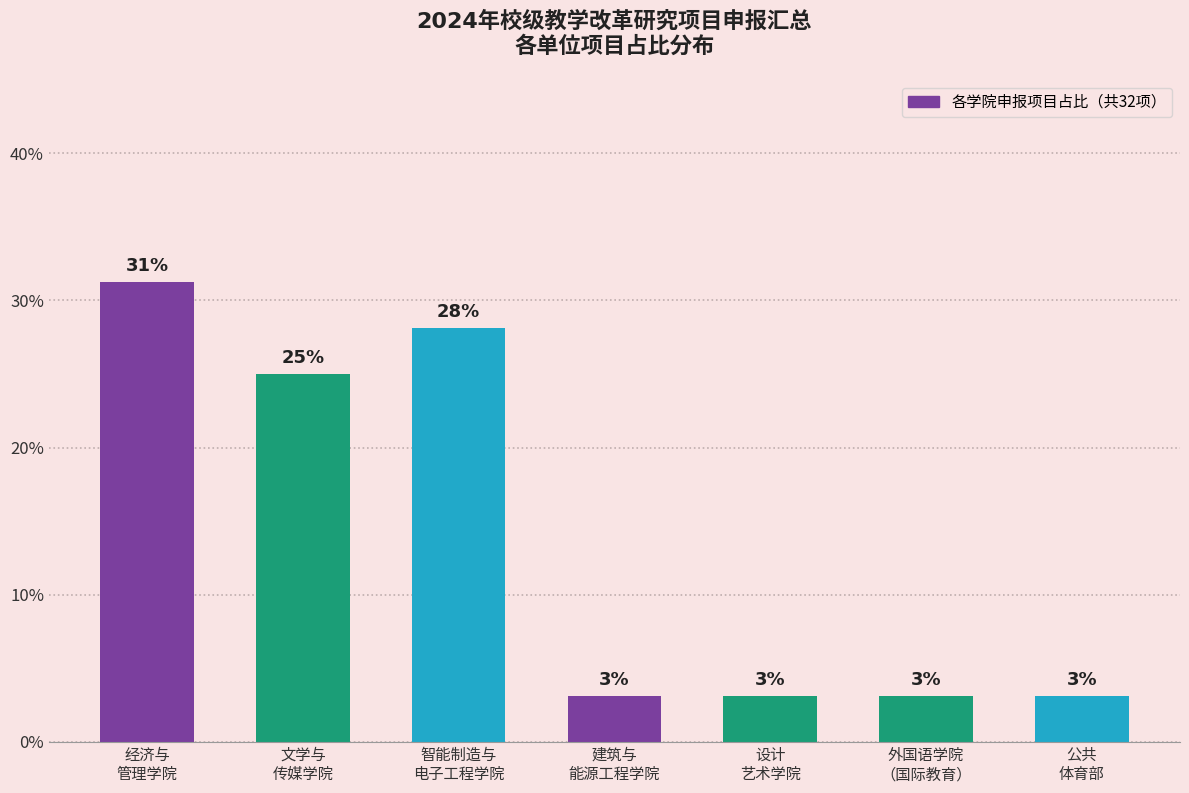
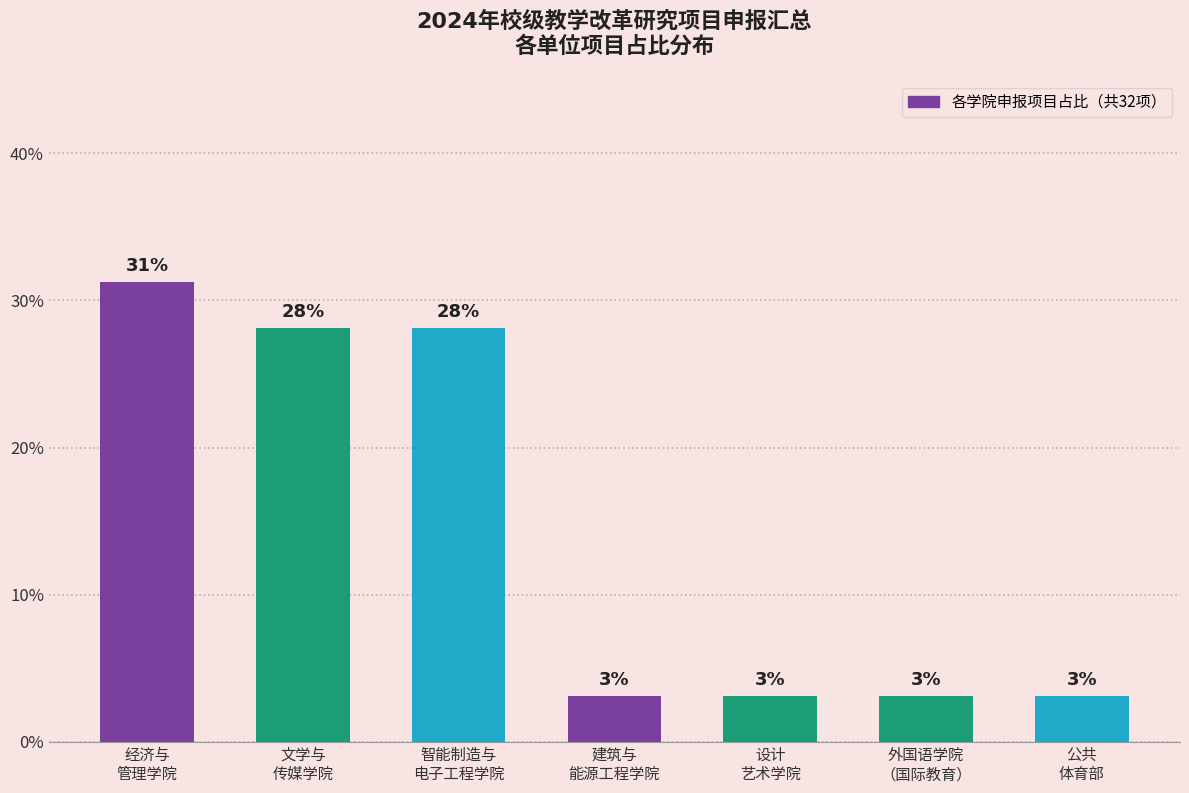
  {
    "经济与 管理学院": "31%",
-   "文学与 传媒学院": "25%",
+   "文学与 传媒学院": "28%",
    "智能制造与 电子工程学院": "28%",
    "建筑与 能源工程学院": "3%",
    "设计 艺术学院": "3%",
    "外国语学院 （国际教育）": "3%",
    "公共 体育部": "3%"
  }
